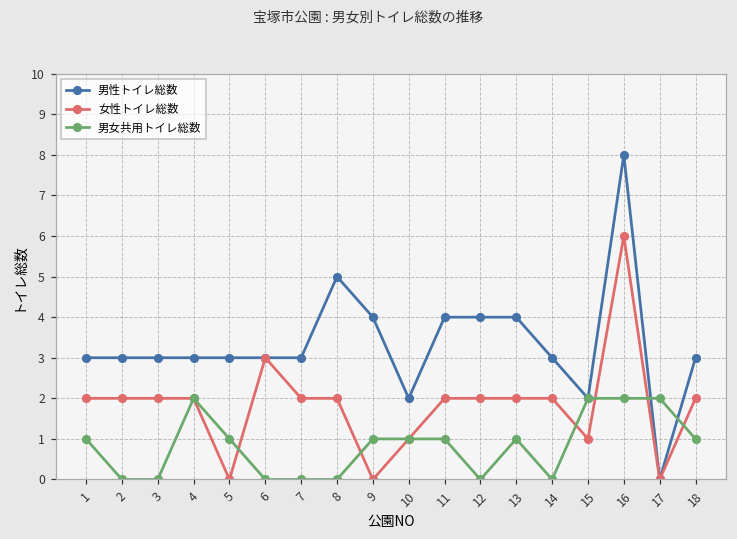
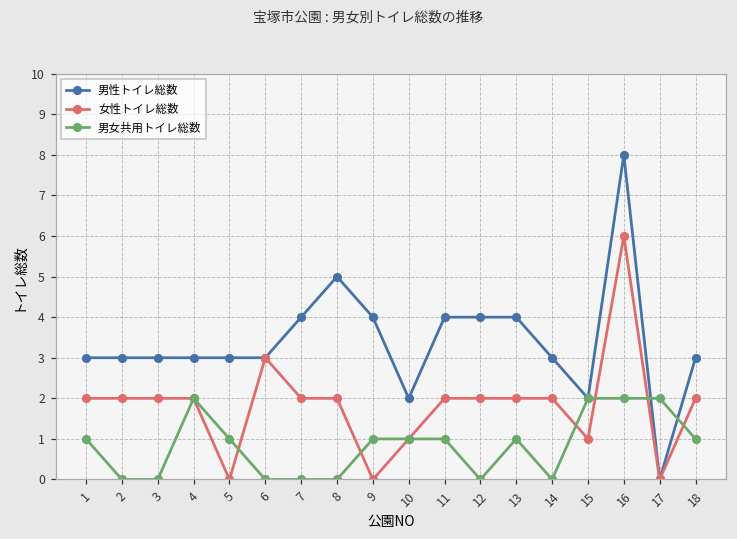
  {
    "男性トイレ総数": {
      "1": 3,
      "2": 3,
      "3": 3,
      "4": 3,
      "5": 3,
-     "7": 3,
+     "7": 4,
      "8": 5,
      "9": 4,
      "10": 2,
      "11": 4,
      "12": 4,
      "13": 4,
      "14": 3,
      "16": 8,
      "18": 3
    },
    "女性トイレ総数": {
      "1": 2,
      "2": 2,
      "3": 2,
      "5": 0,
      "7": 2,
      "8": 2,
      "9": 0,
      "11": 2,
      "12": 2,
      "13": 2,
      "14": 2,
      "15": 1,
      "16": 6,
      "18": 2
    },
    "男女共用トイレ総数": {
      "1": 1,
      "2": 0,
      "3": 0,
      "5": 1,
      "6": 0,
      "7": 0,
      "8": 0,
      "9": 1,
      "11": 1,
      "12": 0,
      "13": 1,
      "14": 0,
      "16": 2,
      "17": 2,
      "18": 1
    }
  }
